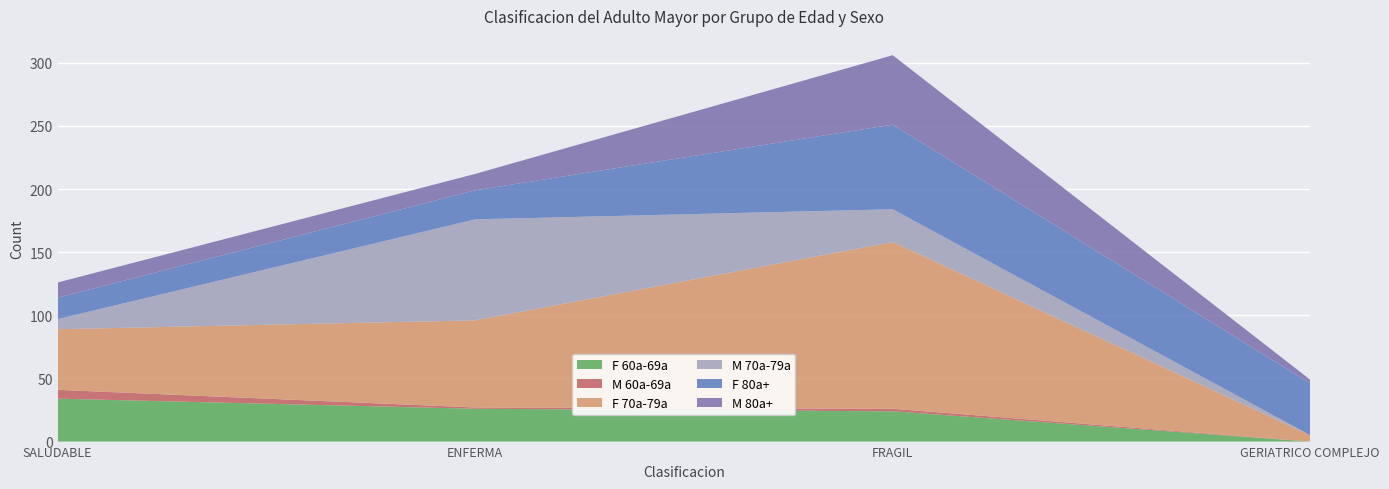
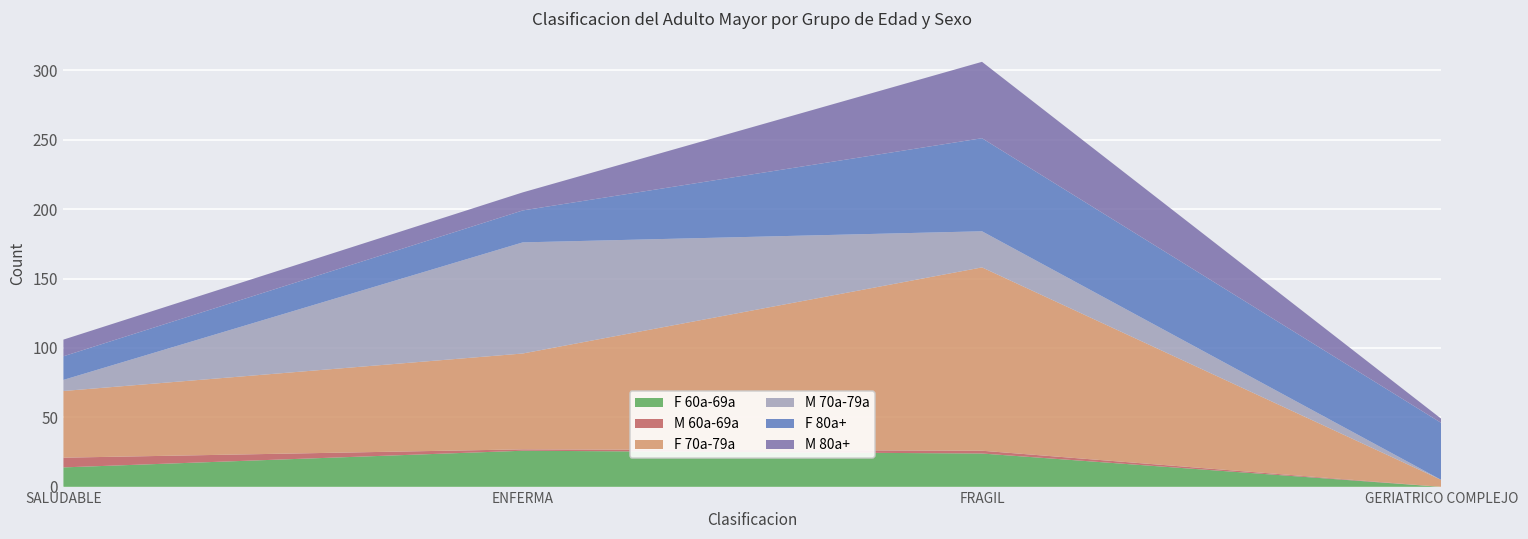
  {
    "F 60a-69a": {
-     "SALUDABLE": 34
+     "SALUDABLE": 14
    },
    "M 70a-79a": {
      "SALUDABLE": 8,
      "ENFERMA": 80,
      "FRAGIL": 26
    }
  }
